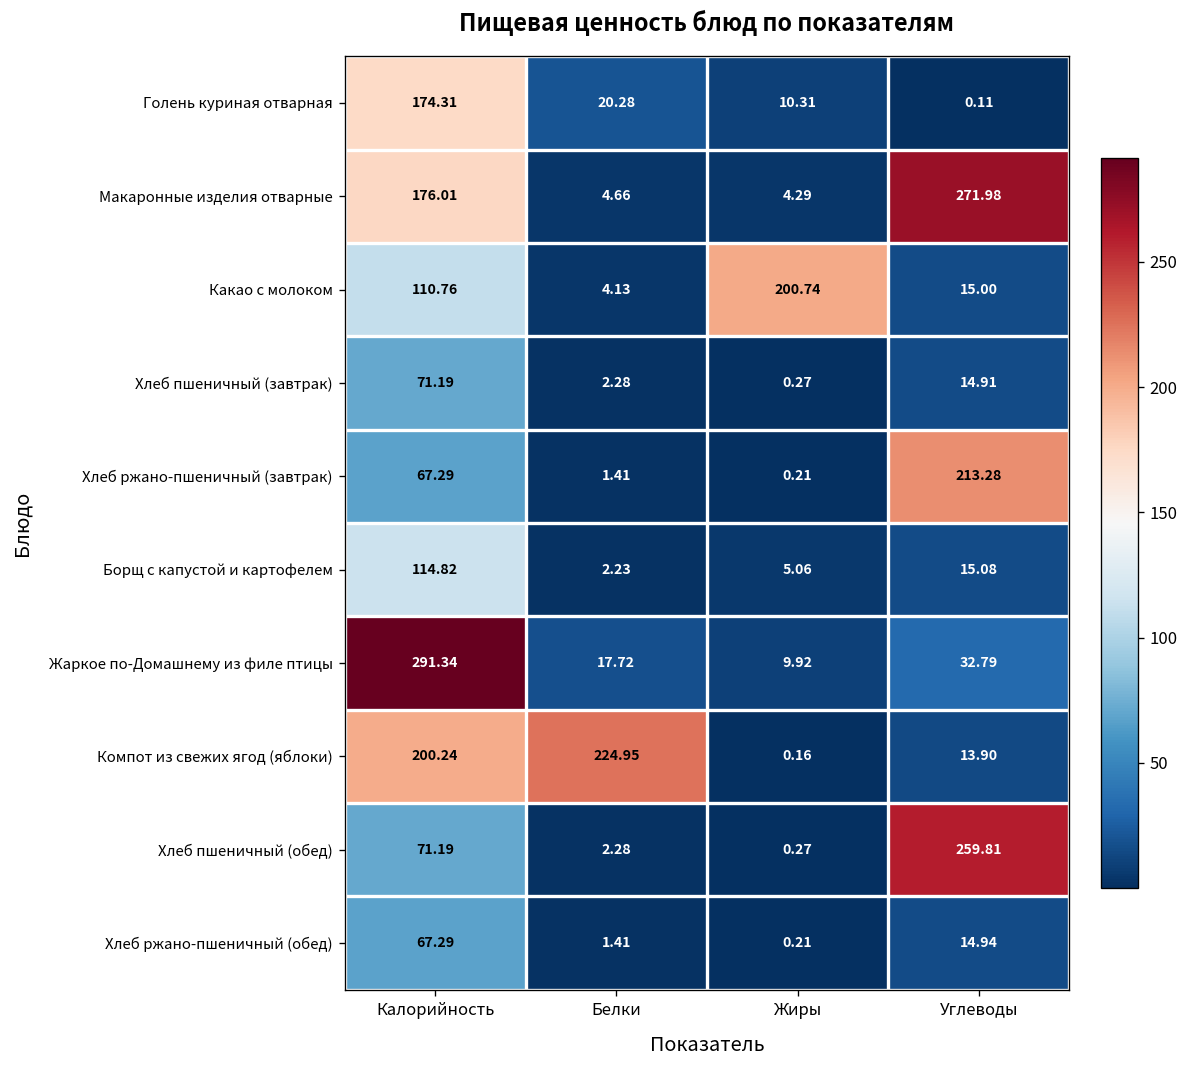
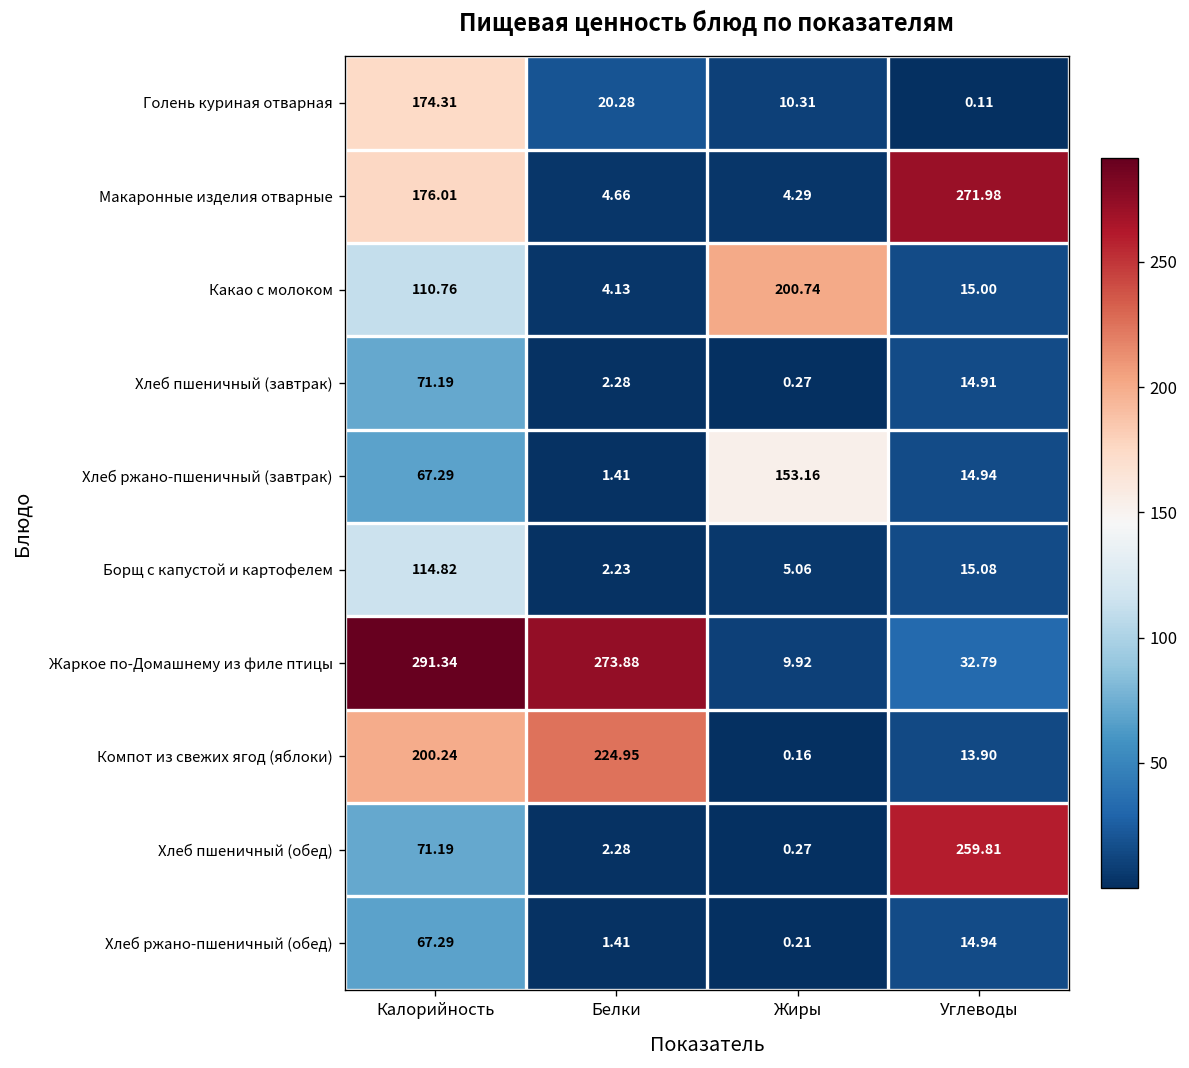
  {
    "Голень куриная отварная": {
      "Калорийность": 174.31,
      "Белки": 20.28,
      "Жиры": 10.31,
      "Углеводы": 0.11
    },
    "Макаронные изделия отварные": {
      "Калорийность": 176.01,
      "Белки": 4.66,
      "Жиры": 4.29,
      "Углеводы": 271.98
    },
    "Какао с молоком": {
      "Калорийность": 110.76,
      "Белки": 4.13,
      "Жиры": 200.74,
      "Углеводы": 15.00
    },
    "Хлеб пшеничный (завтрак)": {
      "Калорийность": 71.19,
      "Белки": 2.28,
      "Жиры": 0.27,
      "Углеводы": 14.91
    },
    "Хлеб ржано-пшеничный (завтрак)": {
      "Калорийность": 67.29,
      "Белки": 1.41,
-     "Жиры": 0.21,
-     "Углеводы": 213.28
+     "Жиры": 153.16,
+     "Углеводы": 14.94
    },
    "Борщ с капустой и картофелем": {
      "Калорийность": 114.82,
      "Белки": 2.23,
      "Жиры": 5.06,
      "Углеводы": 15.08
    },
    "Жаркое по-Домашнему из филе птицы": {
      "Калорийность": 291.34,
-     "Белки": 17.72,
+     "Белки": 273.88,
      "Жиры": 9.92,
      "Углеводы": 32.79
    },
    "Компот из свежих ягод (яблоки)": {
      "Калорийность": 200.24,
      "Белки": 224.95,
      "Жиры": 0.16,
      "Углеводы": 13.90
    },
    "Хлеб пшеничный (обед)": {
      "Калорийность": 71.19,
      "Белки": 2.28,
      "Жиры": 0.27,
      "Углеводы": 259.81
    },
    "Хлеб ржано-пшеничный (обед)": {
      "Калорийность": 67.29,
      "Белки": 1.41,
      "Жиры": 0.21,
      "Углеводы": 14.94
    }
  }
